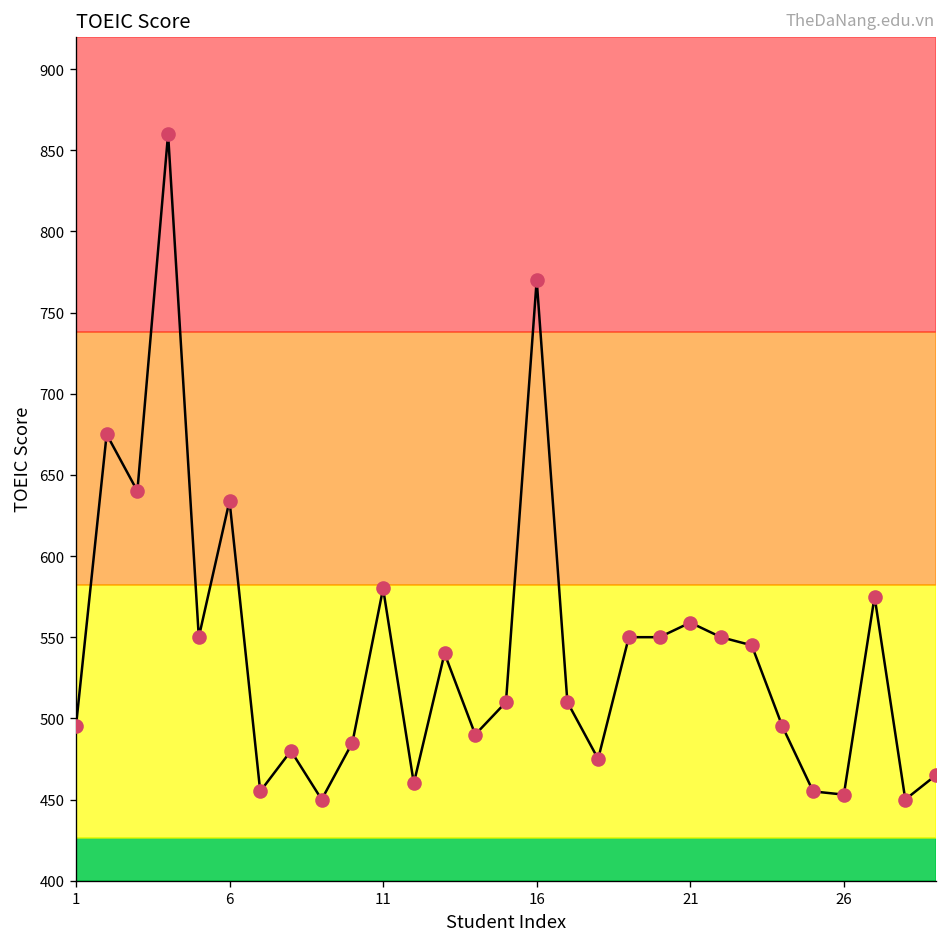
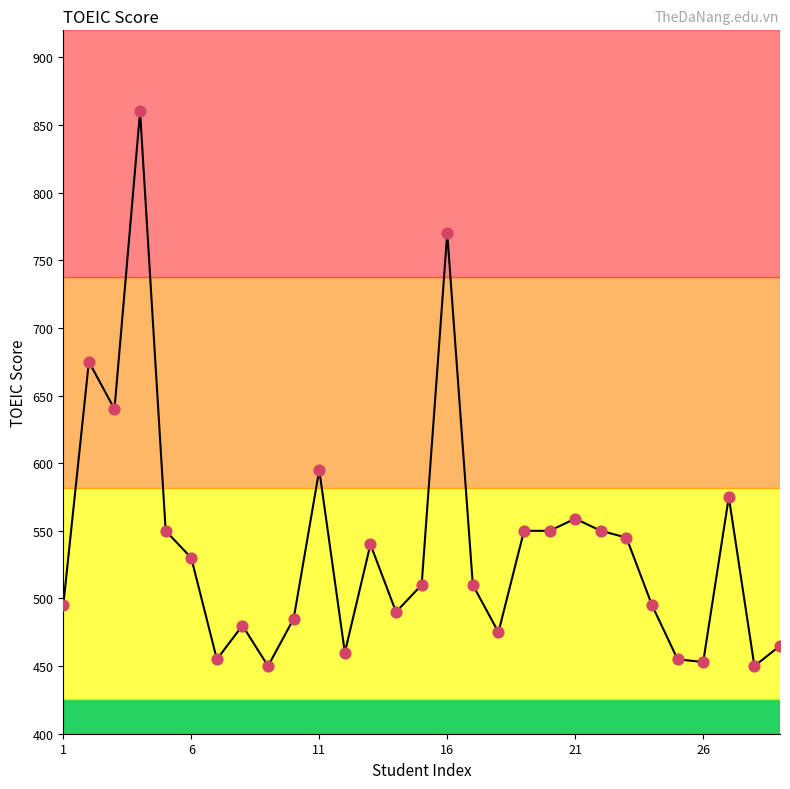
  {
    "1": 495,
-   "6": 634,
-   "11": 580,
+   "6": 530,
+   "11": 595,
    "16": 770,
    "21": 559,
    "26": 453
  }
